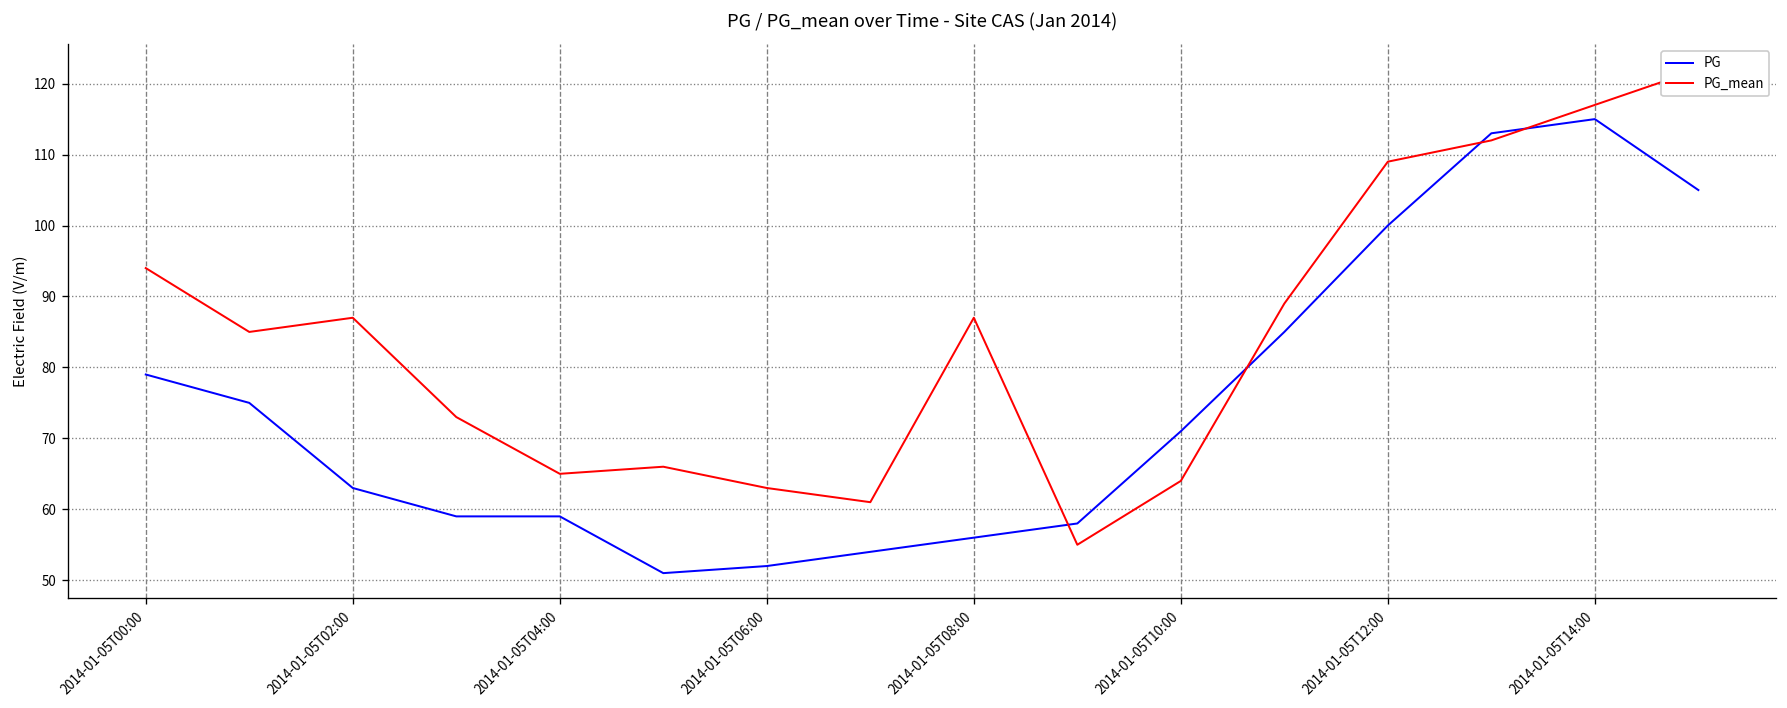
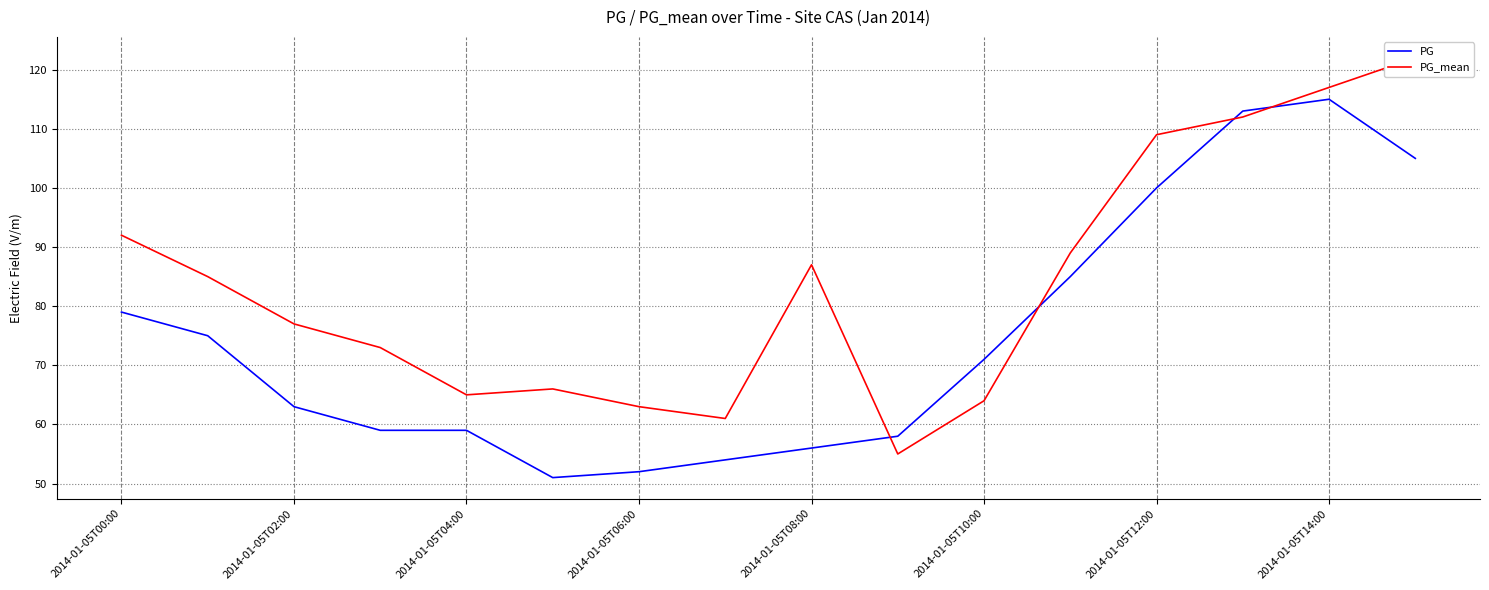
  {
    "PG": {
      "2014-01-05T00:00": 79,
      "2014-01-05T02:00": 63,
      "2014-01-05T04:00": 59,
      "2014-01-05T06:00": 52,
      "2014-01-05T08:00": 56,
      "2014-01-05T10:00": 71,
      "2014-01-05T12:00": 100,
      "2014-01-05T14:00": 115
    },
    "PG_mean": {
-     "2014-01-05T00:00": 94,
-     "2014-01-05T02:00": 87,
+     "2014-01-05T00:00": 92,
+     "2014-01-05T02:00": 77,
      "2014-01-05T04:00": 65,
      "2014-01-05T06:00": 63,
      "2014-01-05T08:00": 87,
      "2014-01-05T10:00": 64,
      "2014-01-05T12:00": 109,
      "2014-01-05T14:00": 117
    }
  }
